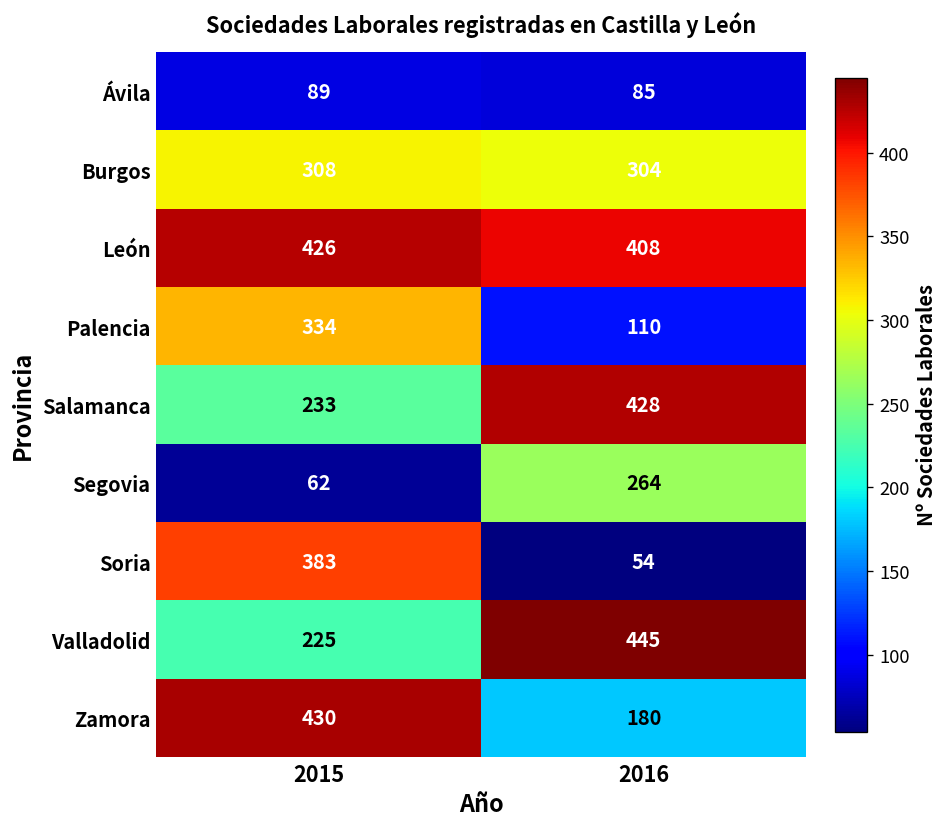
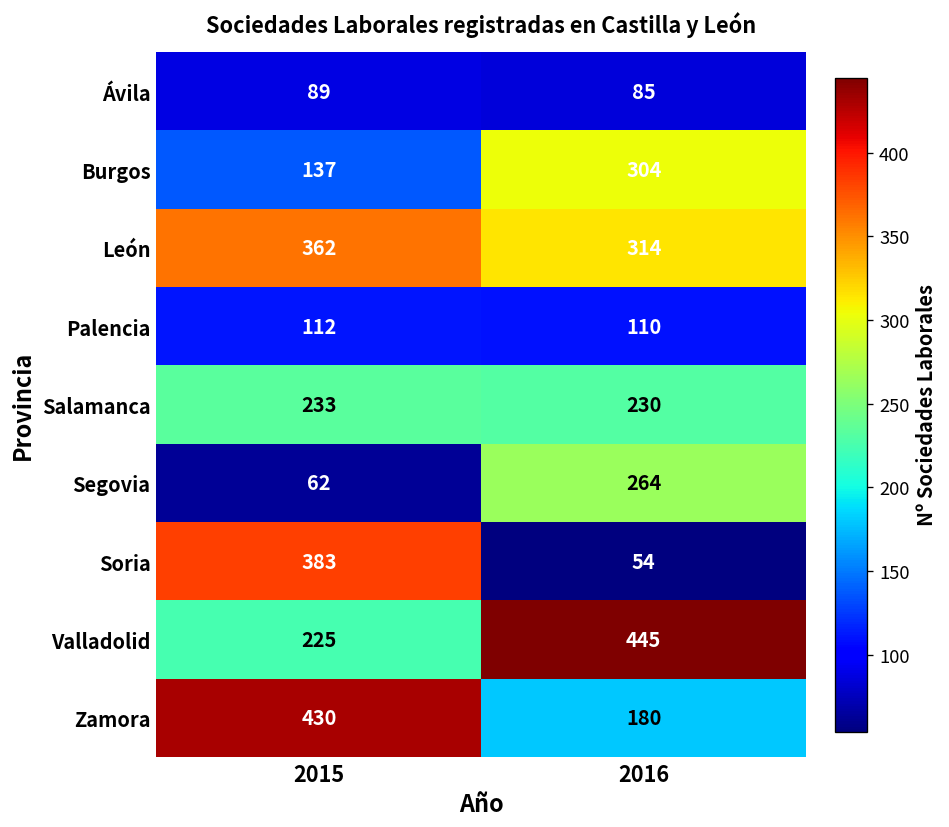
  {
    "Ávila": {
      "2015": 89,
      "2016": 85
    },
    "Burgos": {
-     "2015": 308,
+     "2015": 137,
      "2016": 304
    },
    "León": {
-     "2015": 426,
-     "2016": 408
+     "2015": 362,
+     "2016": 314
    },
    "Palencia": {
-     "2015": 334,
+     "2015": 112,
      "2016": 110
    },
    "Salamanca": {
      "2015": 233,
-     "2016": 428
+     "2016": 230
    },
    "Segovia": {
      "2015": 62,
      "2016": 264
    },
    "Soria": {
      "2015": 383,
      "2016": 54
    },
    "Valladolid": {
      "2015": 225,
      "2016": 445
    },
    "Zamora": {
      "2015": 430,
      "2016": 180
    }
  }
